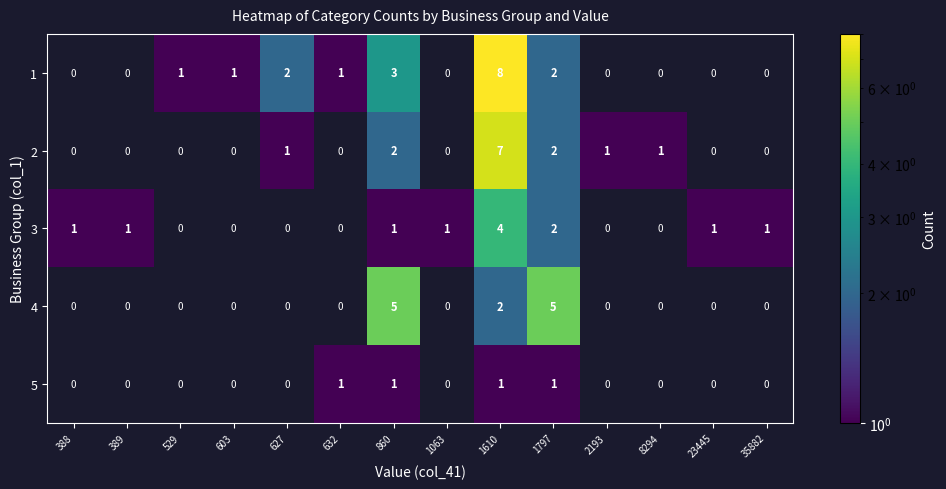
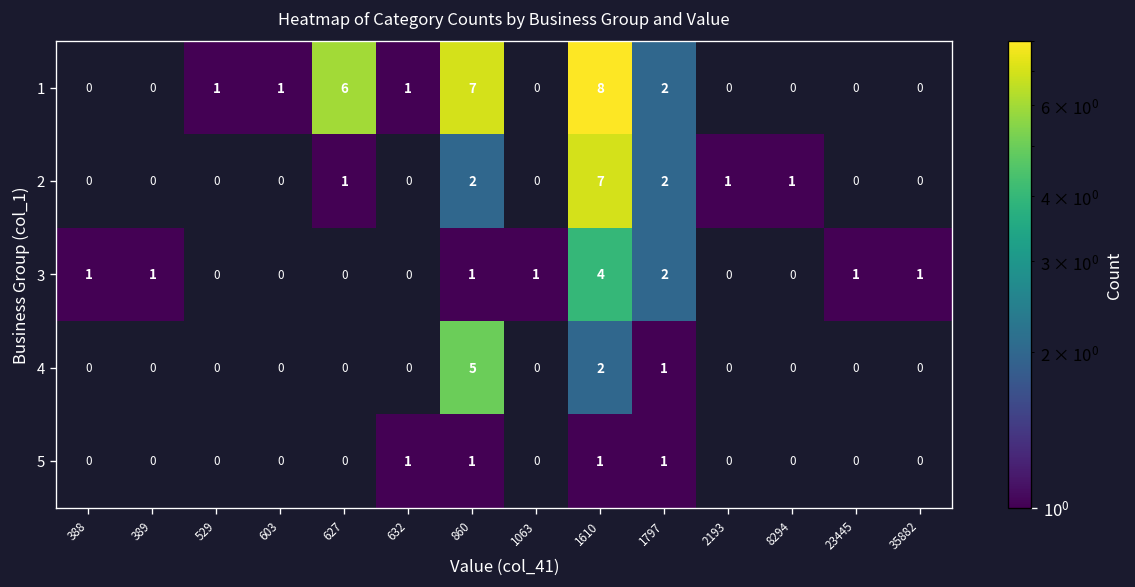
  {
    "1": {
      "529": 1,
      "603": 1,
-     "627": 2,
+     "627": 6,
      "632": 1,
-     "860": 3,
+     "860": 7,
      "1610": 8,
      "1797": 2
    },
    "2": {
      "627": 1,
      "860": 2,
      "1610": 7,
      "1797": 2,
      "2193": 1,
      "8294": 1
    },
    "3": {
      "388": 1,
      "389": 1,
      "860": 1,
      "1063": 1,
      "1610": 4,
      "1797": 2,
      "23445": 1,
      "35882": 1
    },
    "4": {
      "860": 5,
      "1610": 2,
-     "1797": 5
+     "1797": 1
    },
    "5": {
      "632": 1,
      "860": 1,
      "1610": 1,
      "1797": 1
    }
  }
